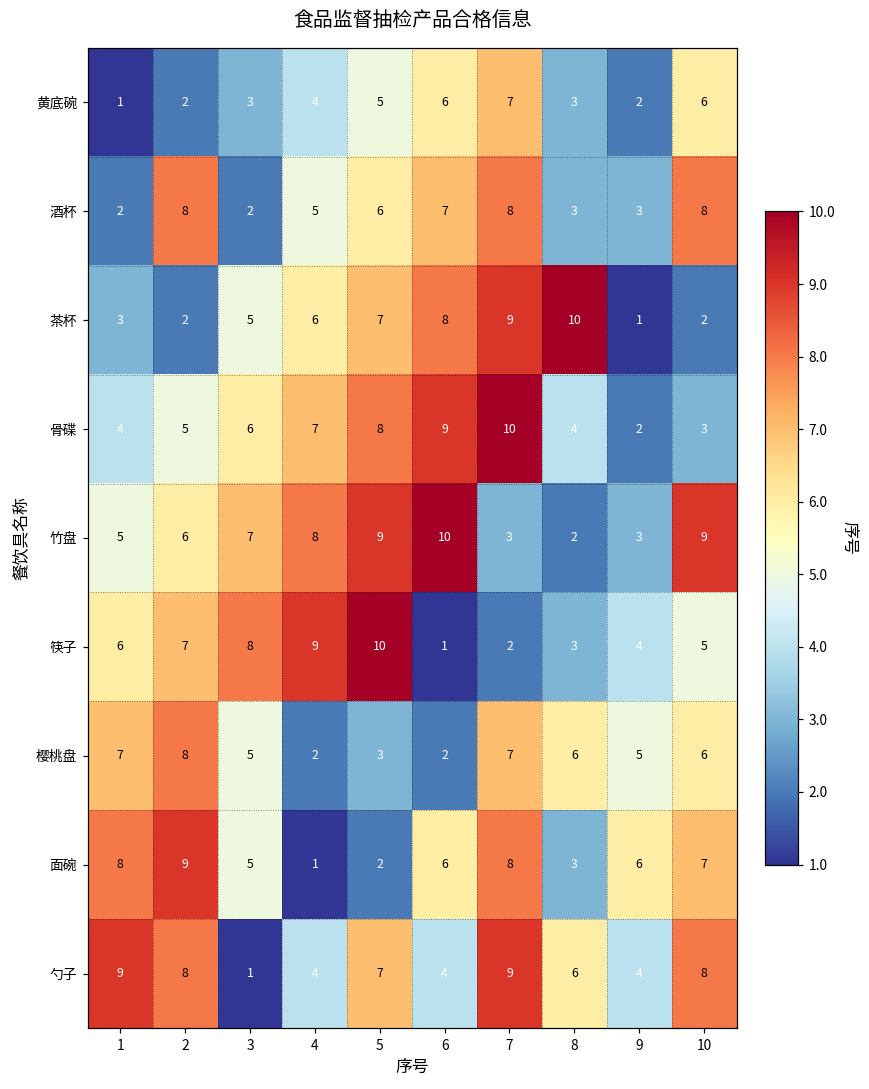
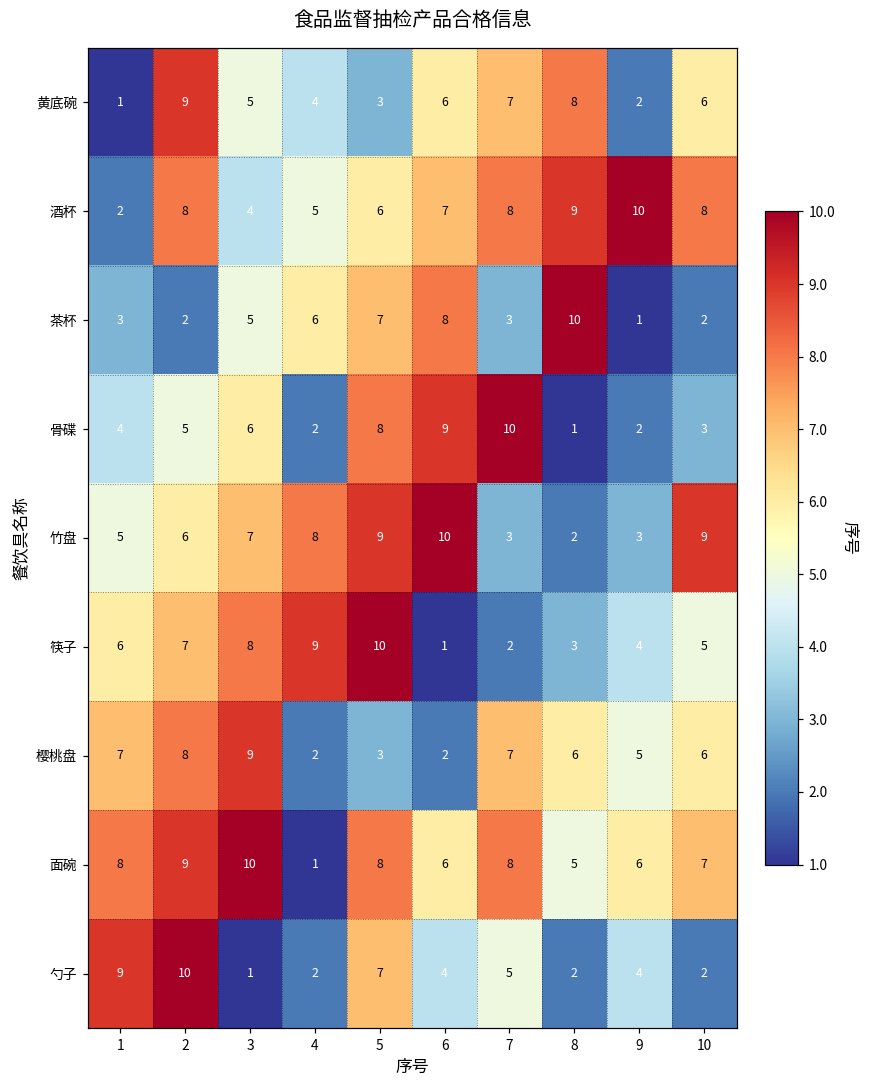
  {
    "黄底碗": {
      "1": 1,
-     "2": 2,
-     "3": 3,
+     "2": 9,
+     "3": 5,
      "4": 4,
-     "5": 5,
+     "5": 3,
      "6": 6,
      "7": 7,
-     "8": 3,
+     "8": 8,
      "9": 2,
      "10": 6
    },
    "酒杯": {
      "1": 2,
      "2": 8,
-     "3": 2,
+     "3": 4,
      "4": 5,
      "5": 6,
      "6": 7,
      "7": 8,
-     "8": 3,
-     "9": 3,
+     "8": 9,
+     "9": 10,
      "10": 8
    },
    "茶杯": {
      "1": 3,
      "2": 2,
      "3": 5,
      "4": 6,
      "5": 7,
      "6": 8,
-     "7": 9,
+     "7": 3,
      "8": 10,
      "9": 1,
      "10": 2
    },
    "骨碟": {
      "1": 4,
      "2": 5,
      "3": 6,
-     "4": 7,
+     "4": 2,
      "5": 8,
      "6": 9,
      "7": 10,
-     "8": 4,
+     "8": 1,
      "9": 2,
      "10": 3
    },
    "竹盘": {
      "1": 5,
      "2": 6,
      "3": 7,
      "4": 8,
      "5": 9,
      "6": 10,
      "7": 3,
      "8": 2,
      "9": 3,
      "10": 9
    },
    "筷子": {
      "1": 6,
      "2": 7,
      "3": 8,
      "4": 9,
      "5": 10,
      "6": 1,
      "7": 2,
      "8": 3,
      "9": 4,
      "10": 5
    },
    "樱桃盘": {
      "1": 7,
      "2": 8,
-     "3": 5,
+     "3": 9,
      "4": 2,
      "5": 3,
      "6": 2,
      "7": 7,
      "8": 6,
      "9": 5,
      "10": 6
    },
    "面碗": {
      "1": 8,
      "2": 9,
-     "3": 5,
+     "3": 10,
      "4": 1,
-     "5": 2,
+     "5": 8,
      "6": 6,
      "7": 8,
-     "8": 3,
+     "8": 5,
      "9": 6,
      "10": 7
    },
    "勺子": {
      "1": 9,
-     "2": 8,
+     "2": 10,
      "3": 1,
-     "4": 4,
+     "4": 2,
      "5": 7,
      "6": 4,
-     "7": 9,
-     "8": 6,
+     "7": 5,
+     "8": 2,
      "9": 4,
-     "10": 8
+     "10": 2
    }
  }
